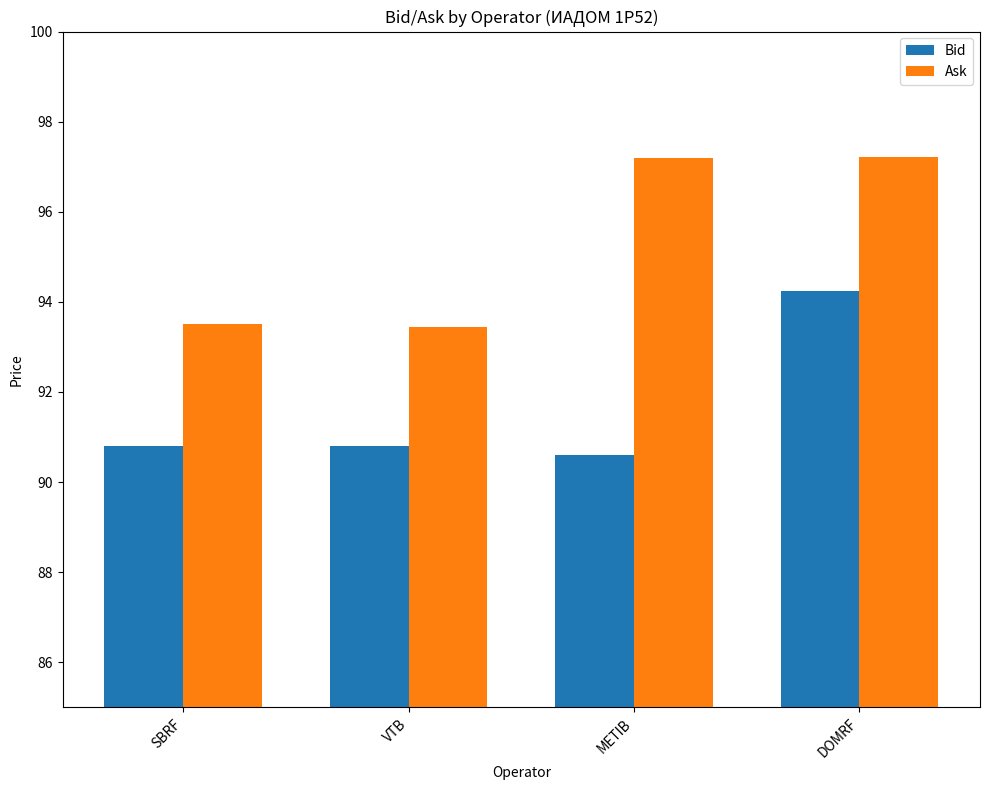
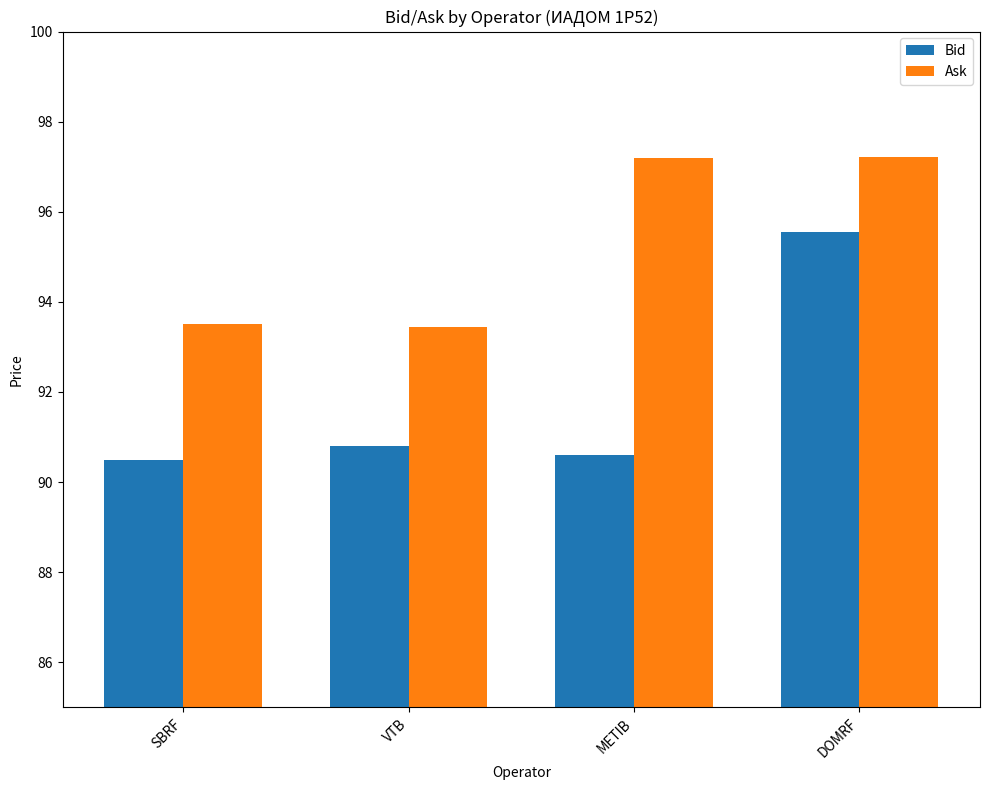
  {
    "Bid": {
-     "SBRF": 90.8,
+     "SBRF": 90.5,
      "VTB": 90.8,
      "METIB": 90.6,
-     "DOMRF": 94.2
+     "DOMRF": 95.6
    },
    "Ask": {
      "SBRF": 93.5,
      "VTB": 93.5,
      "METIB": 97.2,
      "DOMRF": 97.2
    }
  }
